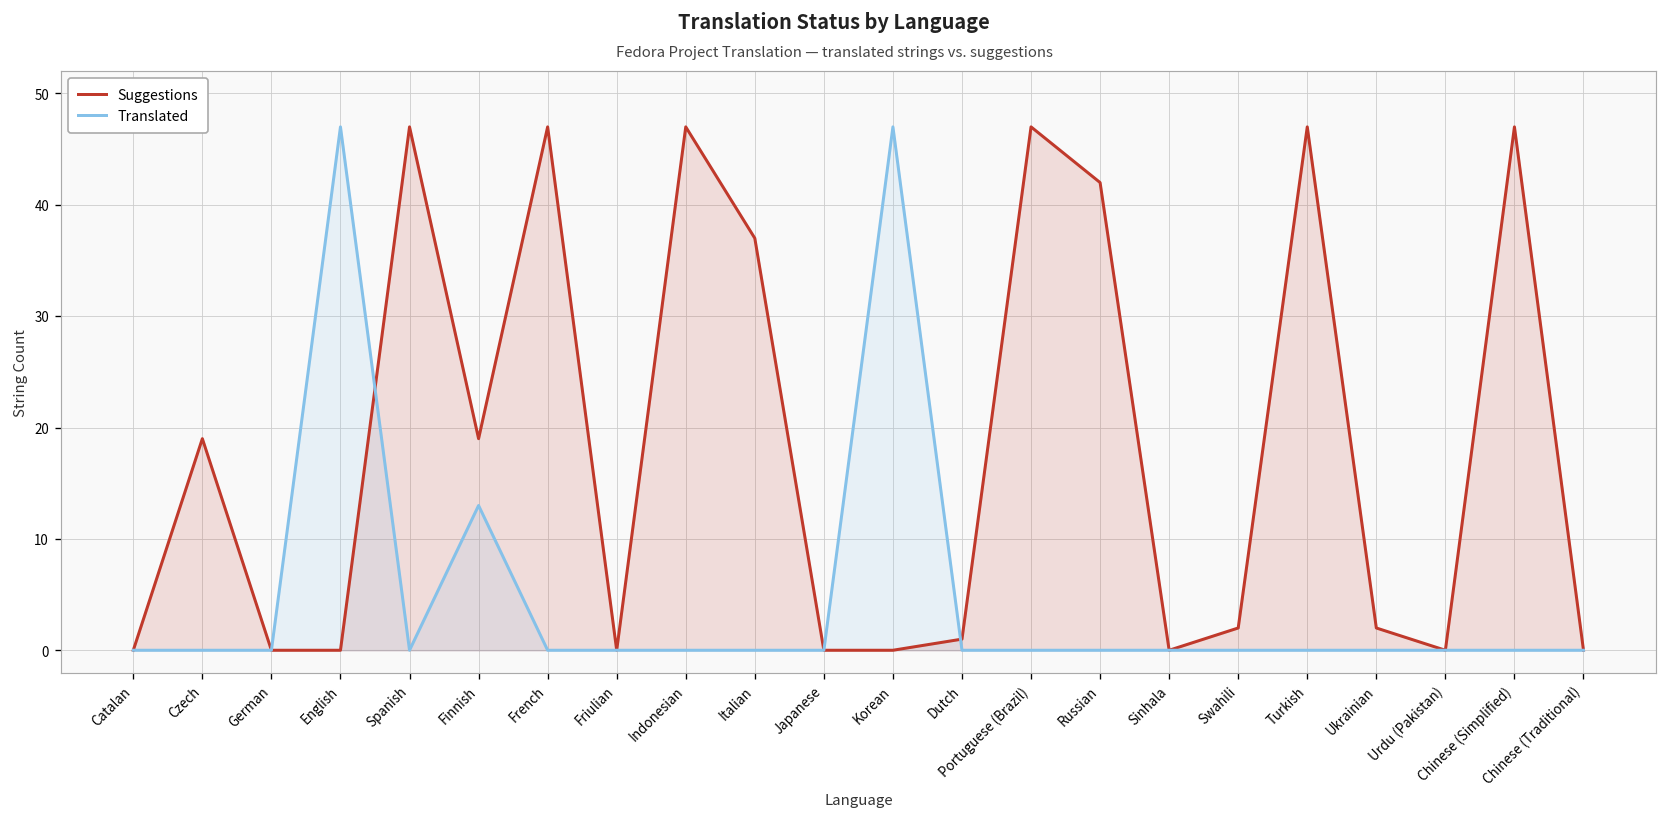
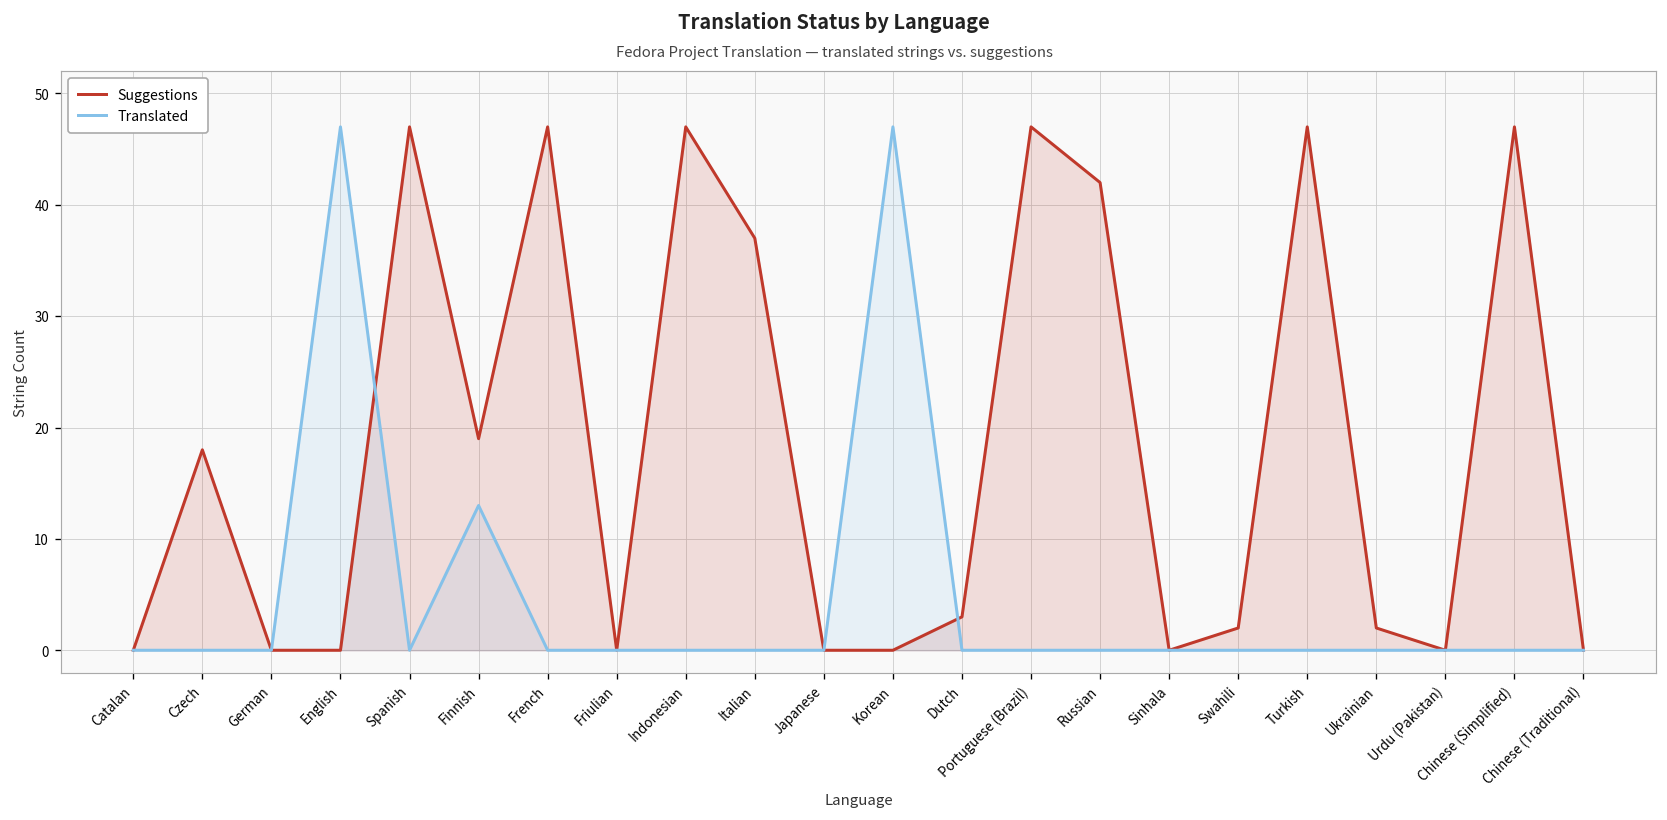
  {
    "Suggestions": {
-     "Czech": 19,
+     "Czech": 18,
      "English": 0,
      "Spanish": 47,
      "Finnish": 19,
      "French": 47,
      "Indonesian": 47,
      "Italian": 37,
      "Korean": 0,
-     "Dutch": 1,
+     "Dutch": 3,
      "Portuguese (Brazil)": 47,
      "Russian": 42,
      "Swahili": 2,
      "Turkish": 47,
      "Ukrainian": 2,
      "Chinese (Simplified)": 47
    },
    "Translated": {
      "Czech": 0,
      "English": 47,
      "Spanish": 0,
      "Finnish": 13,
      "French": 0,
      "Indonesian": 0,
      "Italian": 0,
      "Korean": 47,
      "Dutch": 0,
      "Portuguese (Brazil)": 0,
      "Russian": 0,
      "Swahili": 0,
      "Turkish": 0,
      "Ukrainian": 0,
      "Chinese (Simplified)": 0
    }
  }
